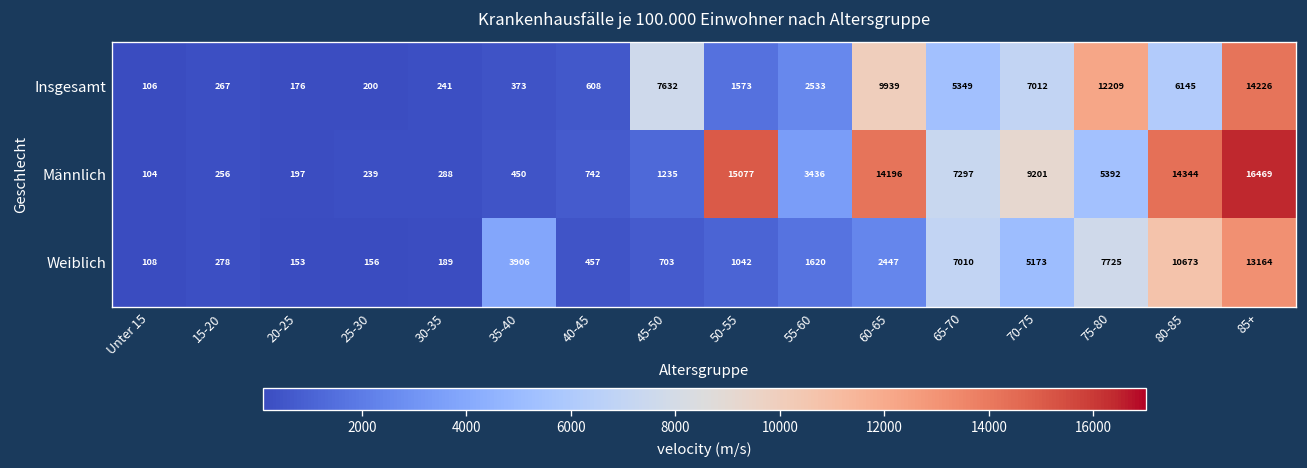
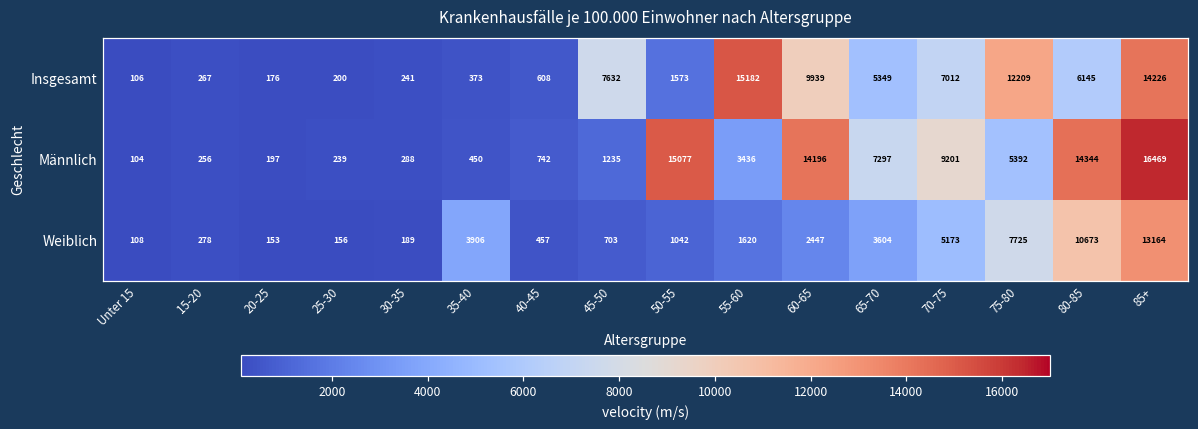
  {
    "Insgesamt": {
      "Unter 15": 106,
      "15-20": 267,
      "20-25": 176,
      "25-30": 200,
      "30-35": 241,
      "35-40": 373,
      "40-45": 608,
      "45-50": 7632,
      "50-55": 1573,
-     "55-60": 2533,
+     "55-60": 15182,
      "60-65": 9939,
      "65-70": 5349,
      "70-75": 7012,
      "75-80": 12209,
      "80-85": 6145,
      "85+": 14226
    },
    "Männlich": {
      "Unter 15": 104,
      "15-20": 256,
      "20-25": 197,
      "25-30": 239,
      "30-35": 288,
      "35-40": 450,
      "40-45": 742,
      "45-50": 1235,
      "50-55": 15077,
      "55-60": 3436,
      "60-65": 14196,
      "65-70": 7297,
      "70-75": 9201,
      "75-80": 5392,
      "80-85": 14344,
      "85+": 16469
    },
    "Weiblich": {
      "Unter 15": 108,
      "15-20": 278,
      "20-25": 153,
      "25-30": 156,
      "30-35": 189,
      "35-40": 3906,
      "40-45": 457,
      "45-50": 703,
      "50-55": 1042,
      "55-60": 1620,
      "60-65": 2447,
-     "65-70": 7010,
+     "65-70": 3604,
      "70-75": 5173,
      "75-80": 7725,
      "80-85": 10673,
      "85+": 13164
    }
  }
